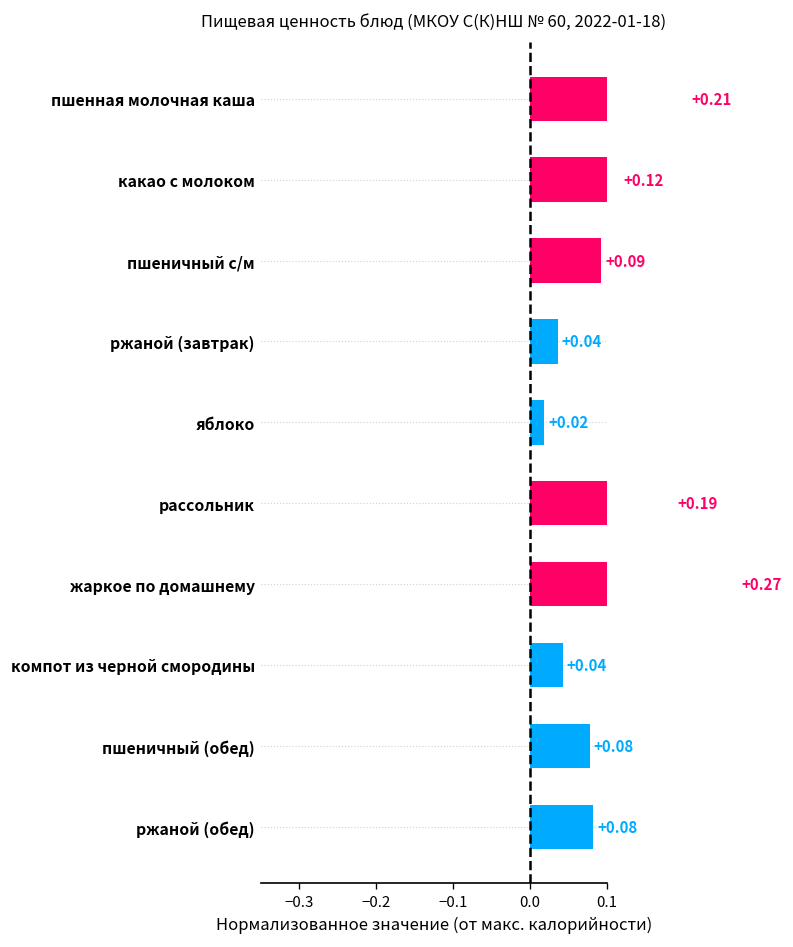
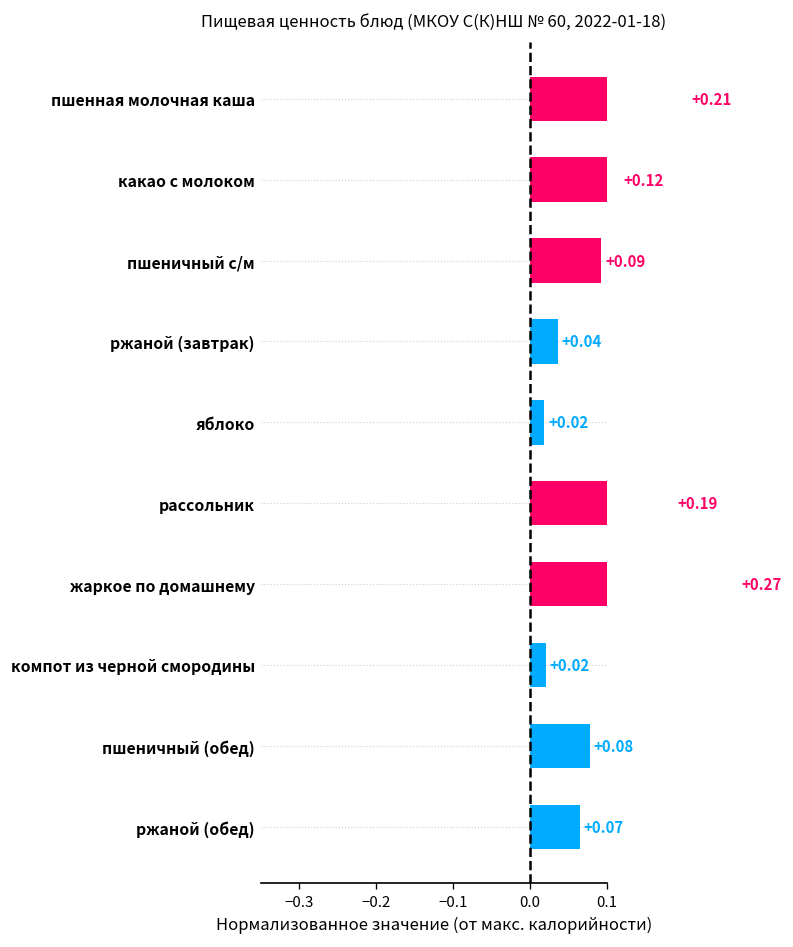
  {
    "пшеничный с/м": "+0.09",
    "ржаной (завтрак)": "+0.04",
    "яблоко": "+0.02",
-   "компот из черной смородины": "+0.04",
+   "компот из черной смородины": "+0.02",
    "пшеничный (обед)": "+0.08",
-   "ржаной (обед)": "+0.08"
+   "ржаной (обед)": "+0.07"
  }
